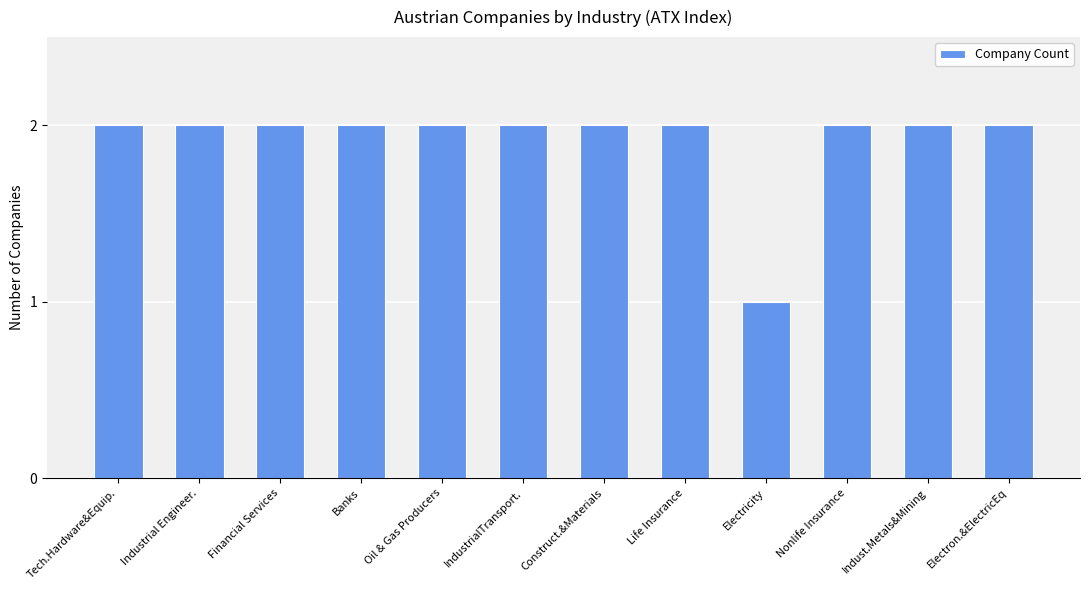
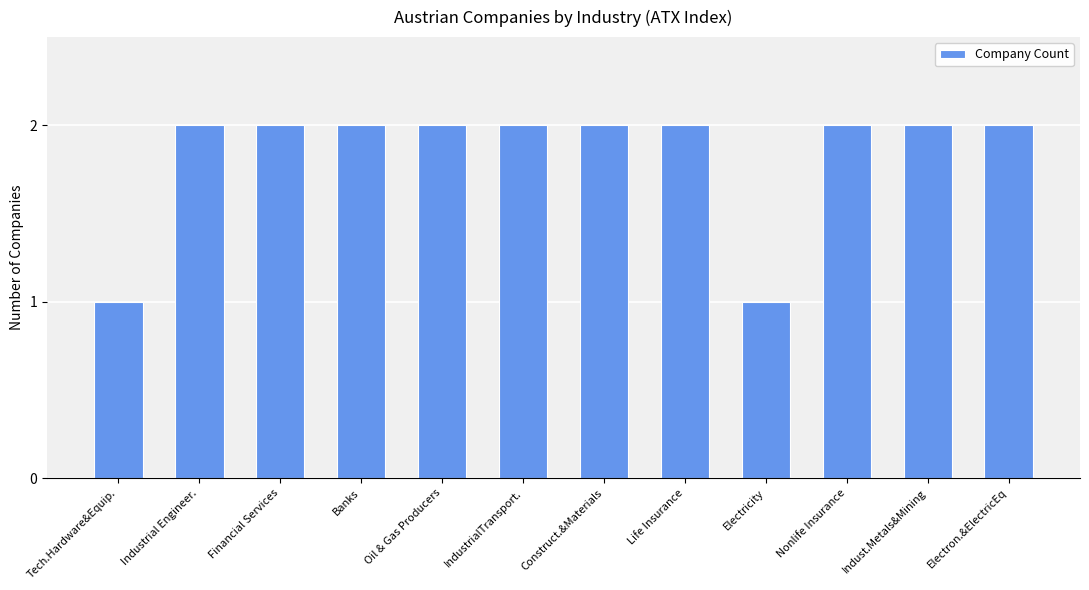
  {
-   "Tech.Hardware&Equip.": 2,
+   "Tech.Hardware&Equip.": 1,
    "Industrial Engineer.": 2,
    "Financial Services": 2,
    "Banks": 2,
    "Oil & Gas Producers": 2,
    "IndustrialTransport.": 2,
    "Construct.&Materials": 2,
    "Life Insurance": 2,
    "Electricity": 1,
    "Nonlife Insurance": 2,
    "Indust.Metals&Mining": 2,
    "Electron.&ElectricEq": 2
  }
